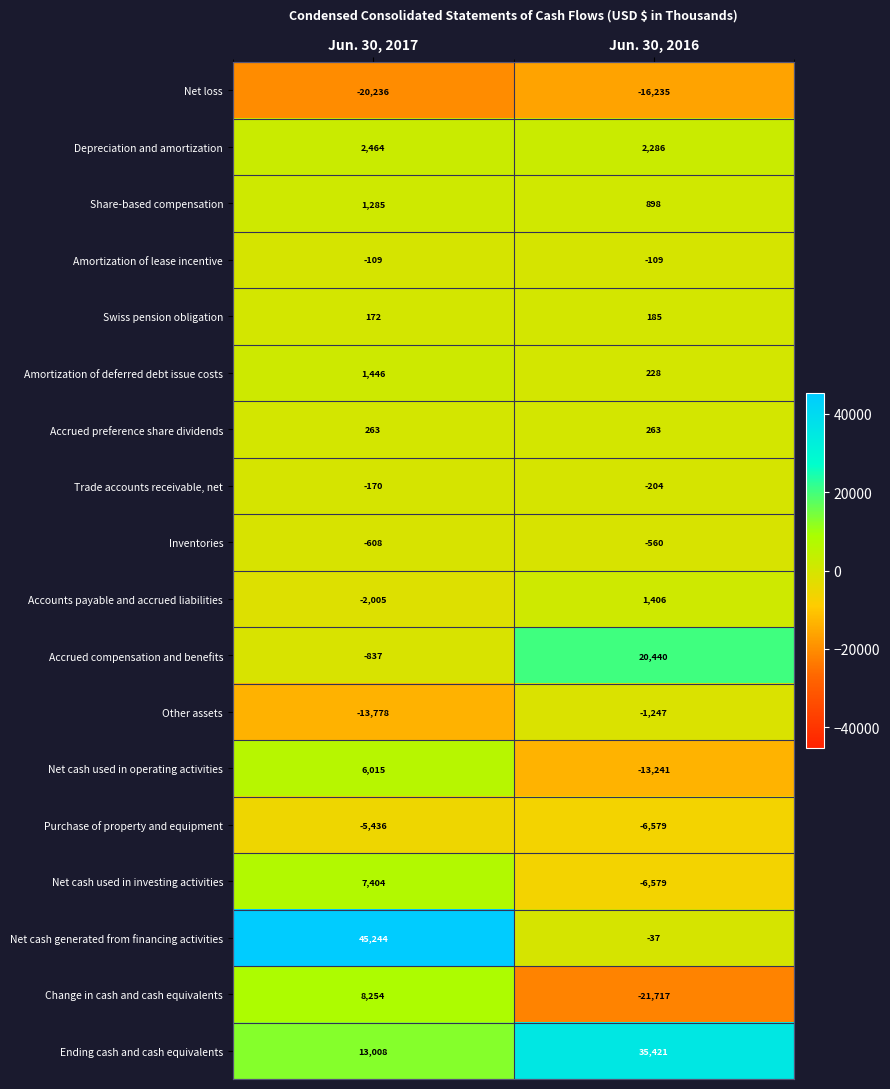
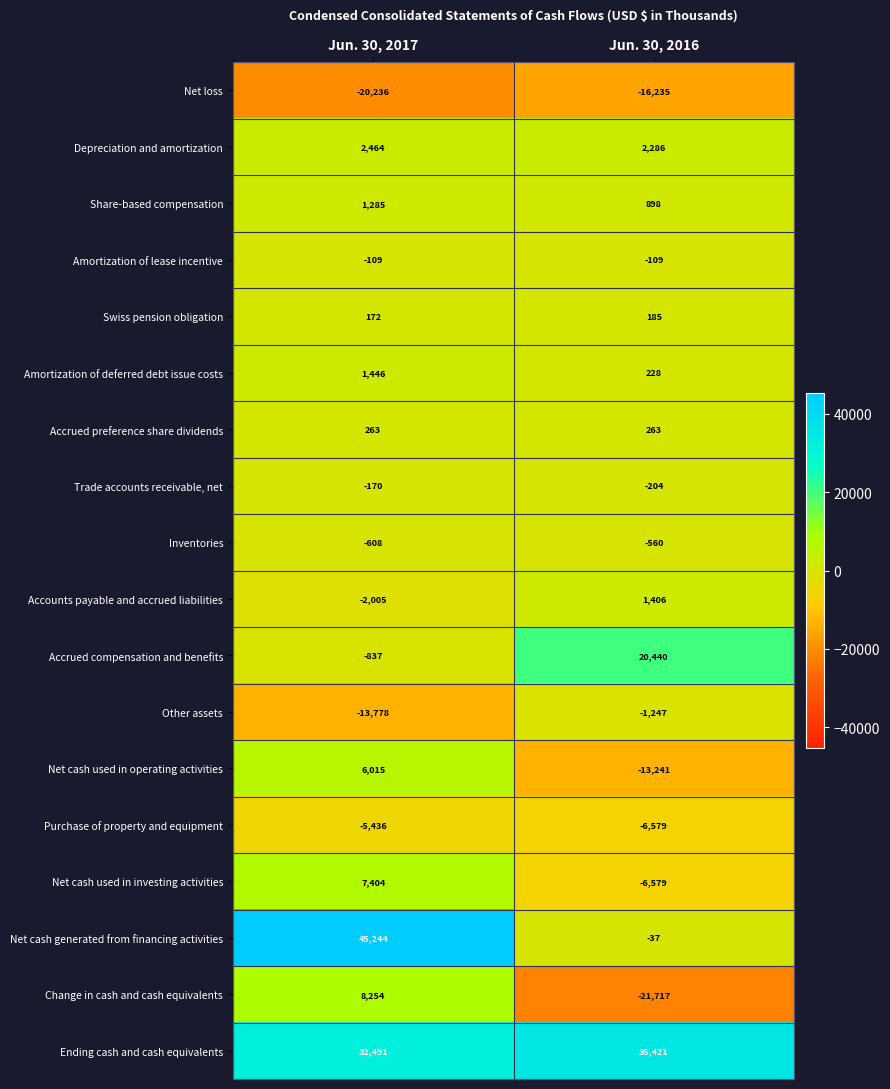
  {
    "Net loss": {
      "Jun. 30, 2017": "-20,236",
      "Jun. 30, 2016": "-16,235"
    },
    "Depreciation and amortization": {
      "Jun. 30, 2017": "2,464",
      "Jun. 30, 2016": "2,286"
    },
    "Share-based compensation": {
      "Jun. 30, 2017": "1,285",
      "Jun. 30, 2016": "898"
    },
    "Amortization of lease incentive": {
      "Jun. 30, 2017": "-109",
      "Jun. 30, 2016": "-109"
    },
    "Swiss pension obligation": {
      "Jun. 30, 2017": "172",
      "Jun. 30, 2016": "185"
    },
    "Amortization of deferred debt issue costs": {
      "Jun. 30, 2017": "1,446",
      "Jun. 30, 2016": "228"
    },
    "Accrued preference share dividends": {
      "Jun. 30, 2017": "263",
      "Jun. 30, 2016": "263"
    },
    "Trade accounts receivable, net": {
      "Jun. 30, 2017": "-170",
      "Jun. 30, 2016": "-204"
    },
    "Inventories": {
      "Jun. 30, 2017": "-608",
      "Jun. 30, 2016": "-560"
    },
    "Accounts payable and accrued liabilities": {
      "Jun. 30, 2017": "-2,005",
      "Jun. 30, 2016": "1,406"
    },
    "Accrued compensation and benefits": {
      "Jun. 30, 2017": "-837",
      "Jun. 30, 2016": "20,440"
    },
    "Other assets": {
      "Jun. 30, 2017": "-13,778",
      "Jun. 30, 2016": "-1,247"
    },
    "Net cash used in operating activities": {
      "Jun. 30, 2017": "6,015",
      "Jun. 30, 2016": "-13,241"
    },
    "Purchase of property and equipment": {
      "Jun. 30, 2017": "-5,436",
      "Jun. 30, 2016": "-6,579"
    },
    "Net cash used in investing activities": {
      "Jun. 30, 2017": "7,404",
      "Jun. 30, 2016": "-6,579"
    },
    "Net cash generated from financing activities": {
      "Jun. 30, 2017": "45,244",
      "Jun. 30, 2016": "-37"
    },
    "Change in cash and cash equivalents": {
      "Jun. 30, 2017": "8,254",
      "Jun. 30, 2016": "-21,717"
    },
    "Ending cash and cash equivalents": {
-     "Jun. 30, 2017": "13,008",
+     "Jun. 30, 2017": "32,491",
      "Jun. 30, 2016": "35,421"
    }
  }
